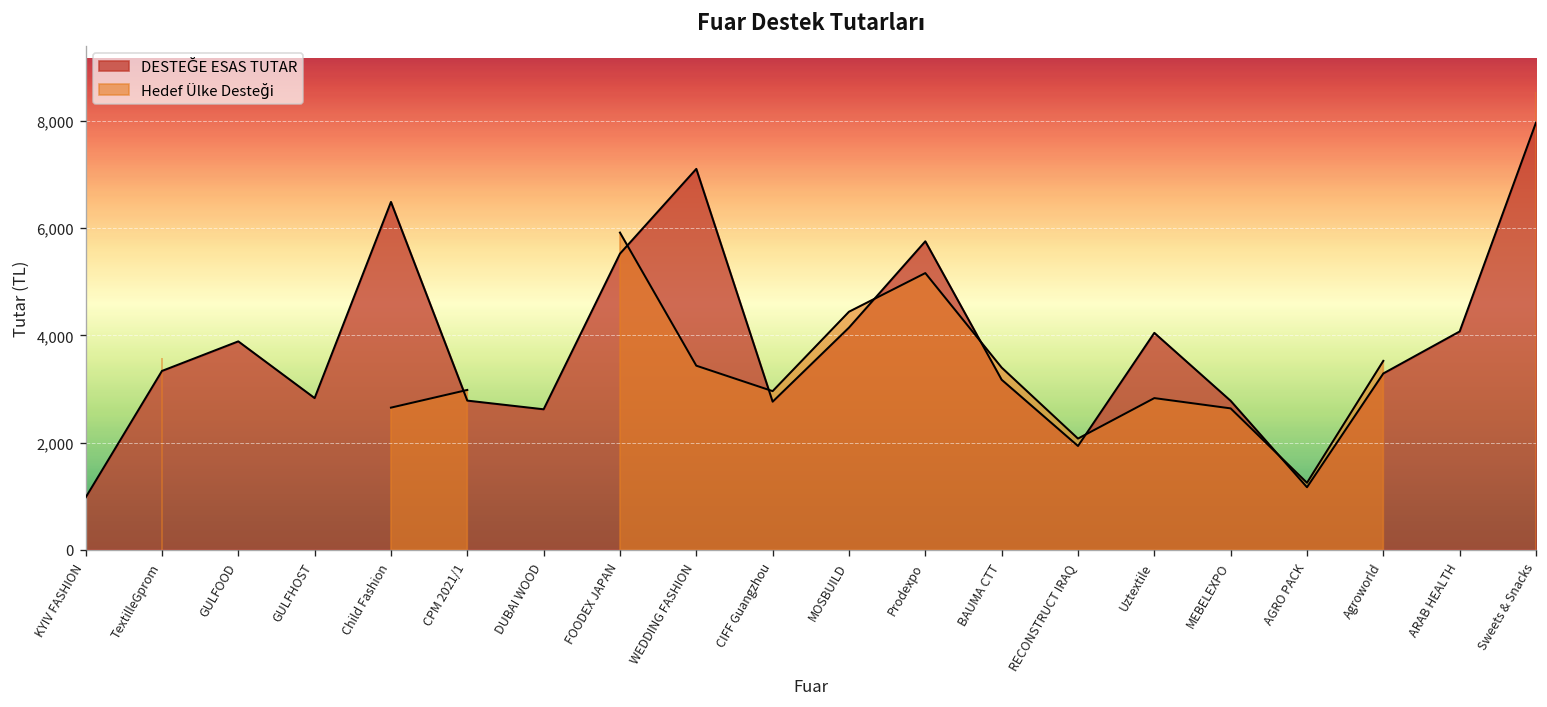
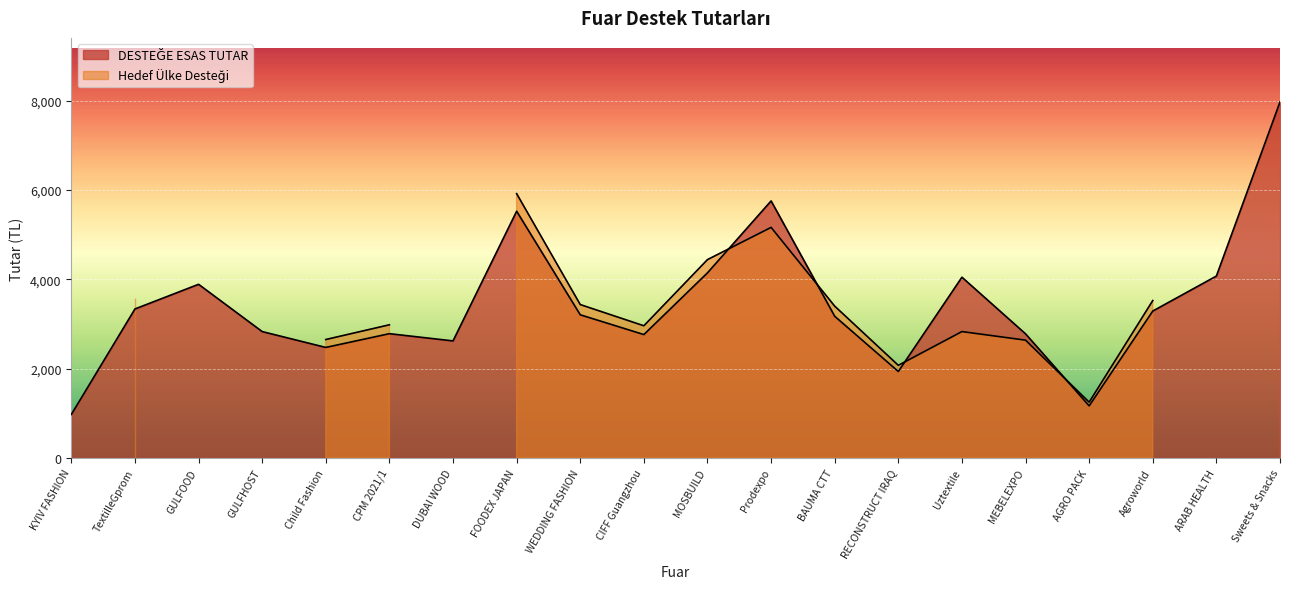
  {
    "DESTEĞE ESAS TUTAR": {
      "KYIV FASHION": "1,000",
      "TextilleGprom": "3,300",
      "GULFOOD": "3,900",
      "GULFHOST": "2,800",
-     "Child Fashion": "6,500",
+     "Child Fashion": "2,500",
      "CPM 2021/1": "2,800",
      "DUBAI WOOD": "2,600",
      "FOODEX JAPAN": "5,500",
-     "WEDDING FASHION": "7,100",
+     "WEDDING FASHION": "3,200",
      "CIFF Guangzhou": "2,800",
      "MOSBUILD": "4,100",
      "Prodexpo": "5,800",
      "BAUMA CTT": "3,200",
      "RECONSTRUCT IRAQ": "1,900",
      "Uztextile": "4,000",
      "MEBELEXPO": "2,800",
      "AGRO PACK": "1,200",
      "Agroworld": "3,300",
      "ARAB HEALTH": "4,100",
      "Sweets & Snacks": "8,000"
    }
  }
